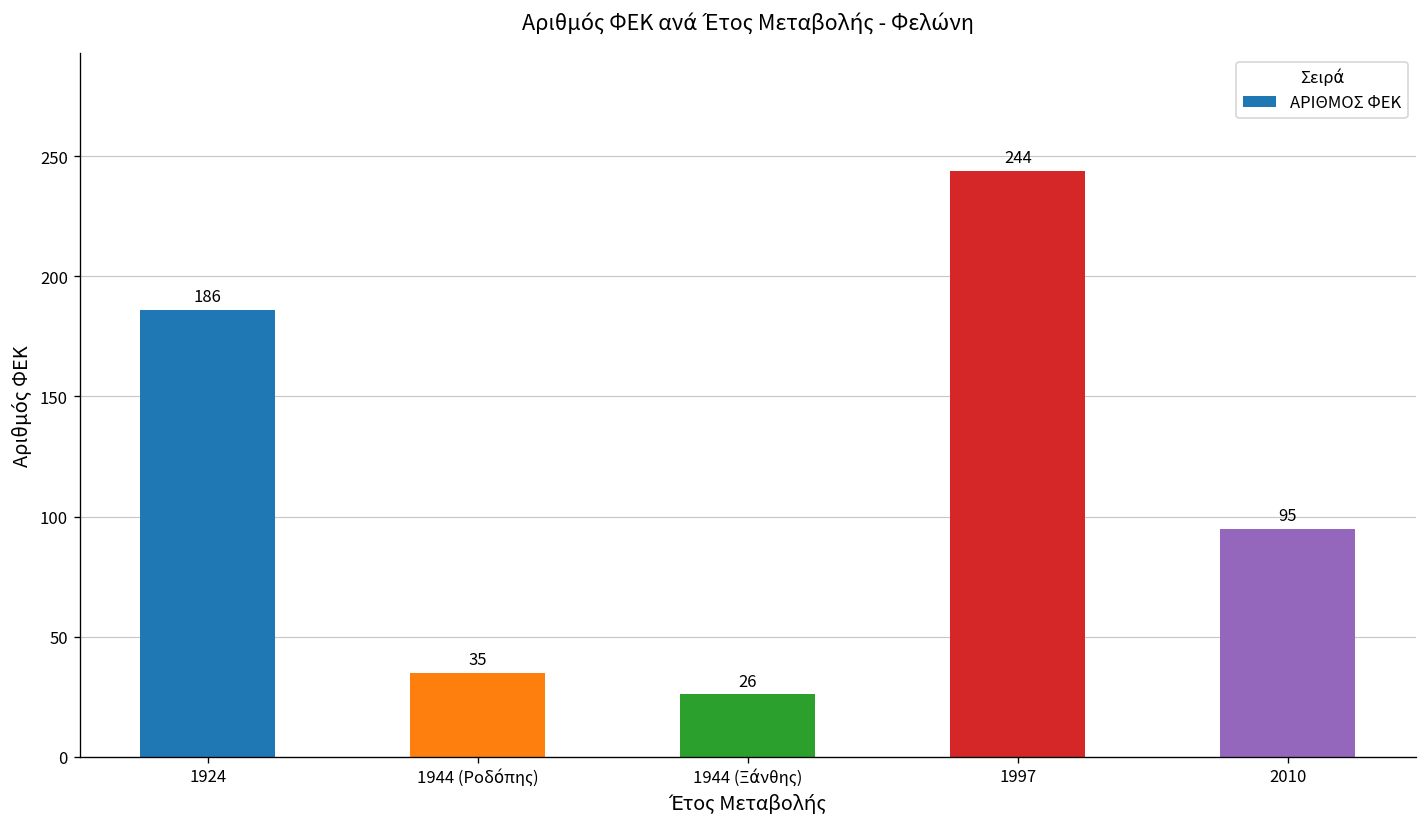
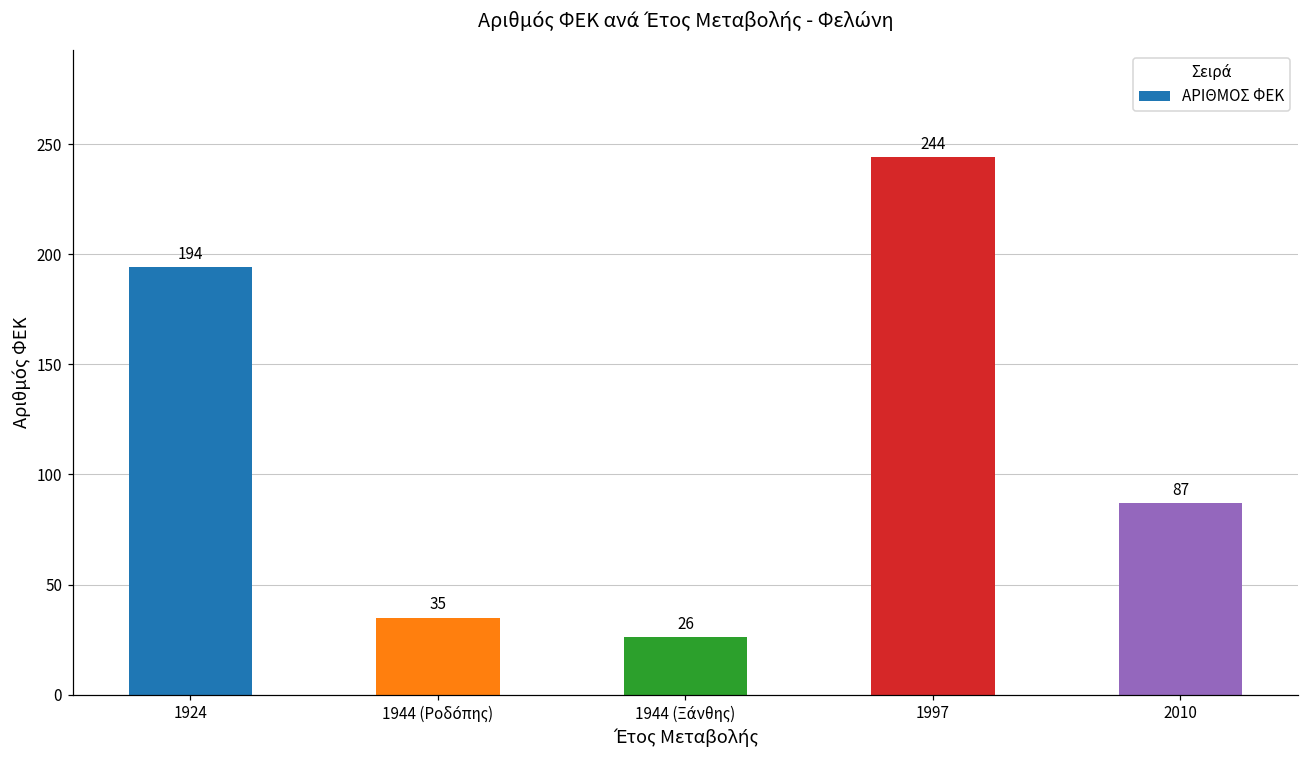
  {
-   "1924": 186,
+   "1924": 194,
    "1944 (Ροδόπης)": 35,
    "1944 (Ξάνθης)": 26,
    "1997": 244,
-   "2010": 95
+   "2010": 87
  }
